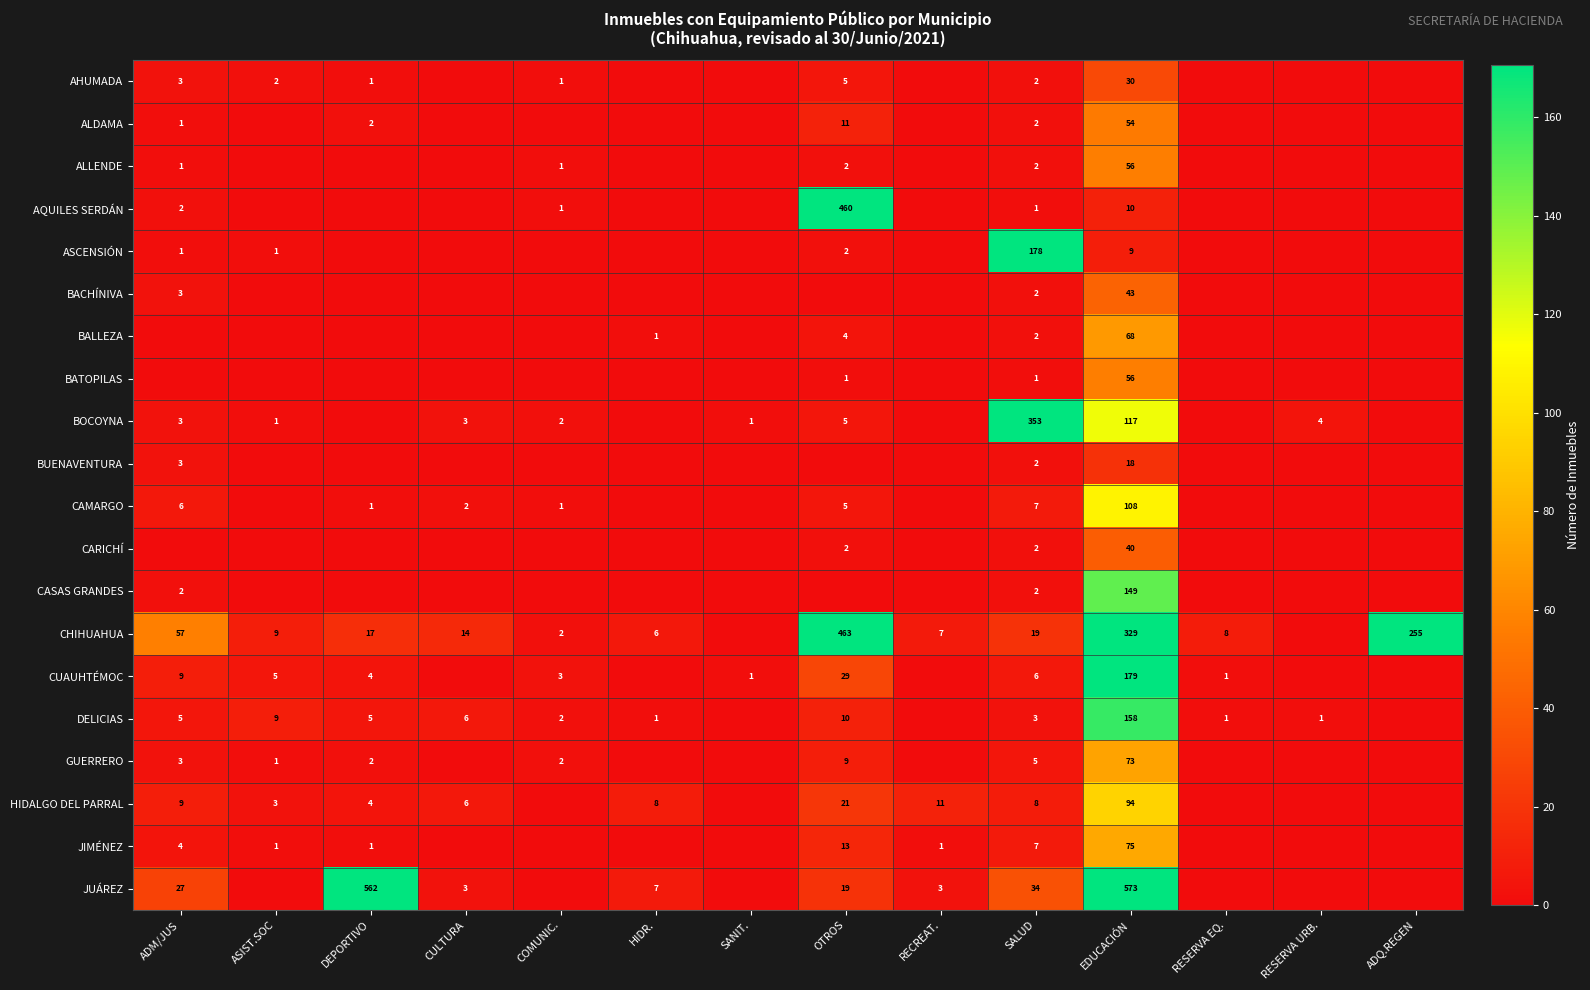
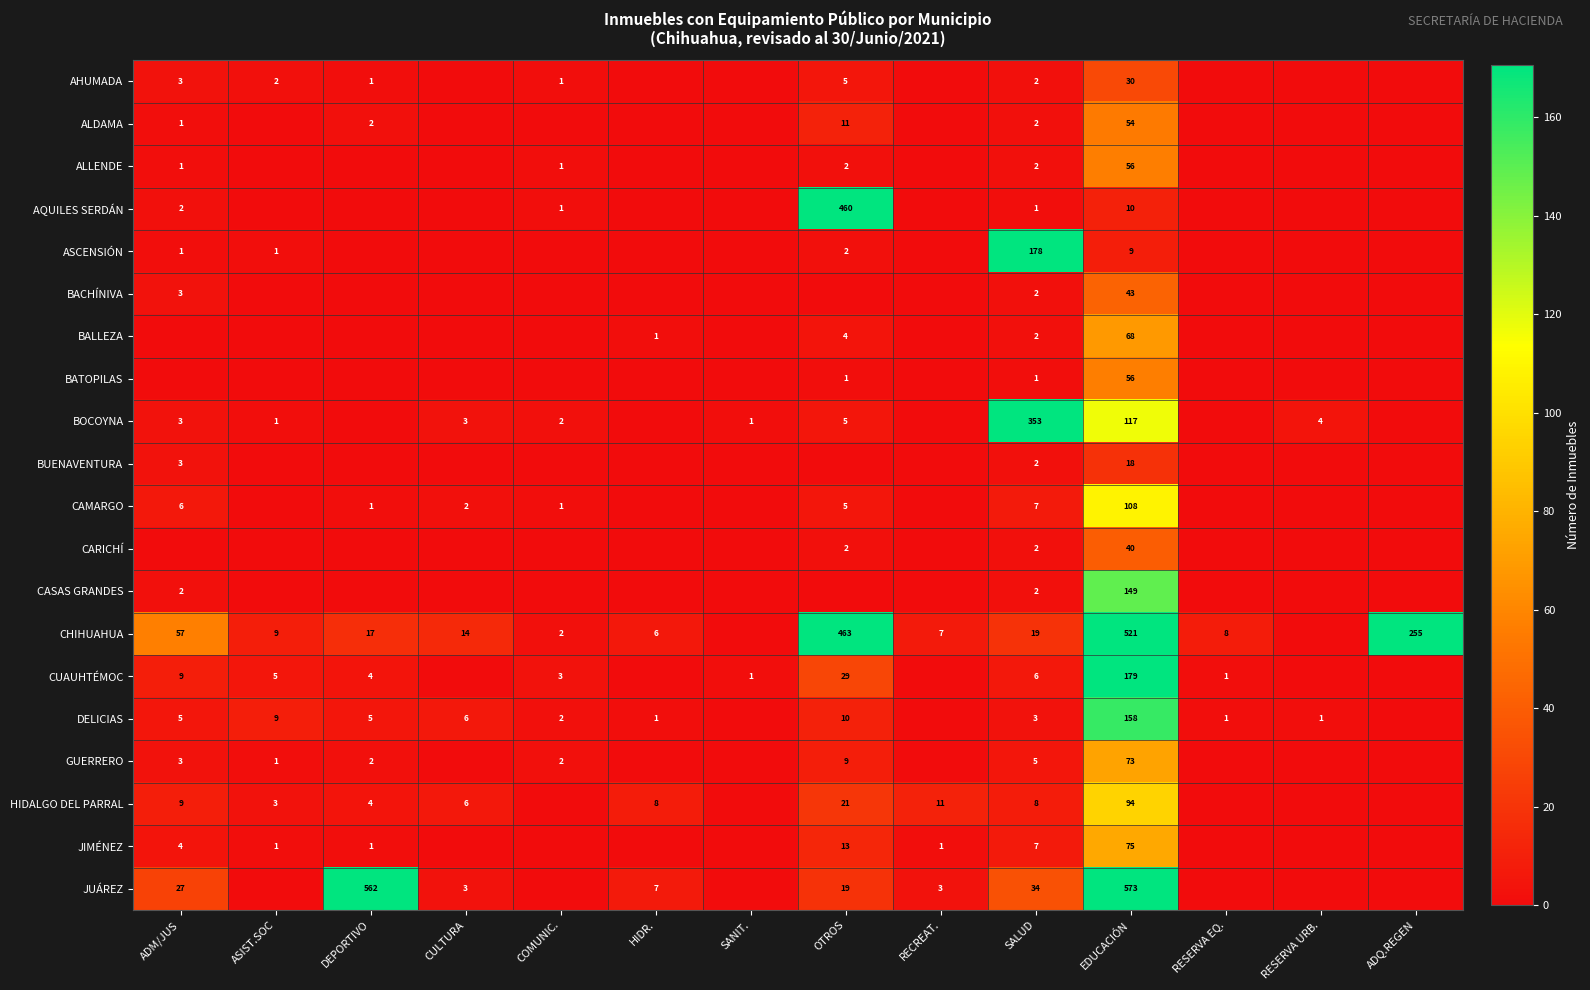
  {
    "AHUMADA": {
      "ADM/JUS": 3,
      "ASIST.SOC": 2,
      "DEPORTIVO": 1,
      "COMUNIC.": 1,
      "OTROS": 5,
      "SALUD": 2,
      "EDUCACIÓN": 30
    },
    "ALDAMA": {
      "ADM/JUS": 1,
      "DEPORTIVO": 2,
      "OTROS": 11,
      "SALUD": 2,
      "EDUCACIÓN": 54
    },
    "ALLENDE": {
      "ADM/JUS": 1,
      "COMUNIC.": 1,
      "OTROS": 2,
      "SALUD": 2,
      "EDUCACIÓN": 56
    },
    "AQUILES SERDÁN": {
      "ADM/JUS": 2,
      "COMUNIC.": 1,
      "OTROS": 460,
      "SALUD": 1,
      "EDUCACIÓN": 10
    },
    "ASCENSIÓN": {
      "ADM/JUS": 1,
      "ASIST.SOC": 1,
      "OTROS": 2,
      "SALUD": 178,
      "EDUCACIÓN": 9
    },
    "BACHÍNIVA": {
      "ADM/JUS": 3,
      "SALUD": 2,
      "EDUCACIÓN": 43
    },
    "BALLEZA": {
      "HIDR.": 1,
      "OTROS": 4,
      "SALUD": 2,
      "EDUCACIÓN": 68
    },
    "BATOPILAS": {
      "OTROS": 1,
      "SALUD": 1,
      "EDUCACIÓN": 56
    },
    "BOCOYNA": {
      "ADM/JUS": 3,
      "ASIST.SOC": 1,
      "CULTURA": 3,
      "COMUNIC.": 2,
      "SANIT.": 1,
      "OTROS": 5,
      "SALUD": 353,
      "EDUCACIÓN": 117,
      "RESERVA URB.": 4
    },
    "BUENAVENTURA": {
      "ADM/JUS": 3,
      "SALUD": 2,
      "EDUCACIÓN": 18
    },
    "CAMARGO": {
      "ADM/JUS": 6,
      "DEPORTIVO": 1,
      "CULTURA": 2,
      "COMUNIC.": 1,
      "OTROS": 5,
      "SALUD": 7,
      "EDUCACIÓN": 108
    },
    "CARICHÍ": {
      "OTROS": 2,
      "SALUD": 2,
      "EDUCACIÓN": 40
    },
    "CASAS GRANDES": {
      "ADM/JUS": 2,
      "SALUD": 2,
      "EDUCACIÓN": 149
    },
    "CHIHUAHUA": {
      "ADM/JUS": 57,
      "ASIST.SOC": 9,
      "DEPORTIVO": 17,
      "CULTURA": 14,
      "COMUNIC.": 2,
      "HIDR.": 6,
      "OTROS": 463,
      "RECREAT.": 7,
      "SALUD": 19,
-     "EDUCACIÓN": 329,
+     "EDUCACIÓN": 521,
      "RESERVA EQ.": 8,
      "ADQ.REGEN": 255
    },
    "CUAUHTÉMOC": {
      "ADM/JUS": 9,
      "ASIST.SOC": 5,
      "DEPORTIVO": 4,
      "COMUNIC.": 3,
      "SANIT.": 1,
      "OTROS": 29,
      "SALUD": 6,
      "EDUCACIÓN": 179,
      "RESERVA EQ.": 1
    },
    "DELICIAS": {
      "ADM/JUS": 5,
      "ASIST.SOC": 9,
      "DEPORTIVO": 5,
      "CULTURA": 6,
      "COMUNIC.": 2,
      "HIDR.": 1,
      "OTROS": 10,
      "SALUD": 3,
      "EDUCACIÓN": 158,
      "RESERVA EQ.": 1,
      "RESERVA URB.": 1
    },
    "GUERRERO": {
      "ADM/JUS": 3,
      "ASIST.SOC": 1,
      "DEPORTIVO": 2,
      "COMUNIC.": 2,
      "OTROS": 9,
      "SALUD": 5,
      "EDUCACIÓN": 73
    },
    "HIDALGO DEL PARRAL": {
      "ADM/JUS": 9,
      "ASIST.SOC": 3,
      "DEPORTIVO": 4,
      "CULTURA": 6,
      "HIDR.": 8,
      "OTROS": 21,
      "RECREAT.": 11,
      "SALUD": 8,
      "EDUCACIÓN": 94
    },
    "JIMÉNEZ": {
      "ADM/JUS": 4,
      "ASIST.SOC": 1,
      "DEPORTIVO": 1,
      "OTROS": 13,
      "RECREAT.": 1,
      "SALUD": 7,
      "EDUCACIÓN": 75
    },
    "JUÁREZ": {
      "ADM/JUS": 27,
      "DEPORTIVO": 562,
      "CULTURA": 3,
      "HIDR.": 7,
      "OTROS": 19,
      "RECREAT.": 3,
      "SALUD": 34,
      "EDUCACIÓN": 573
    }
  }
